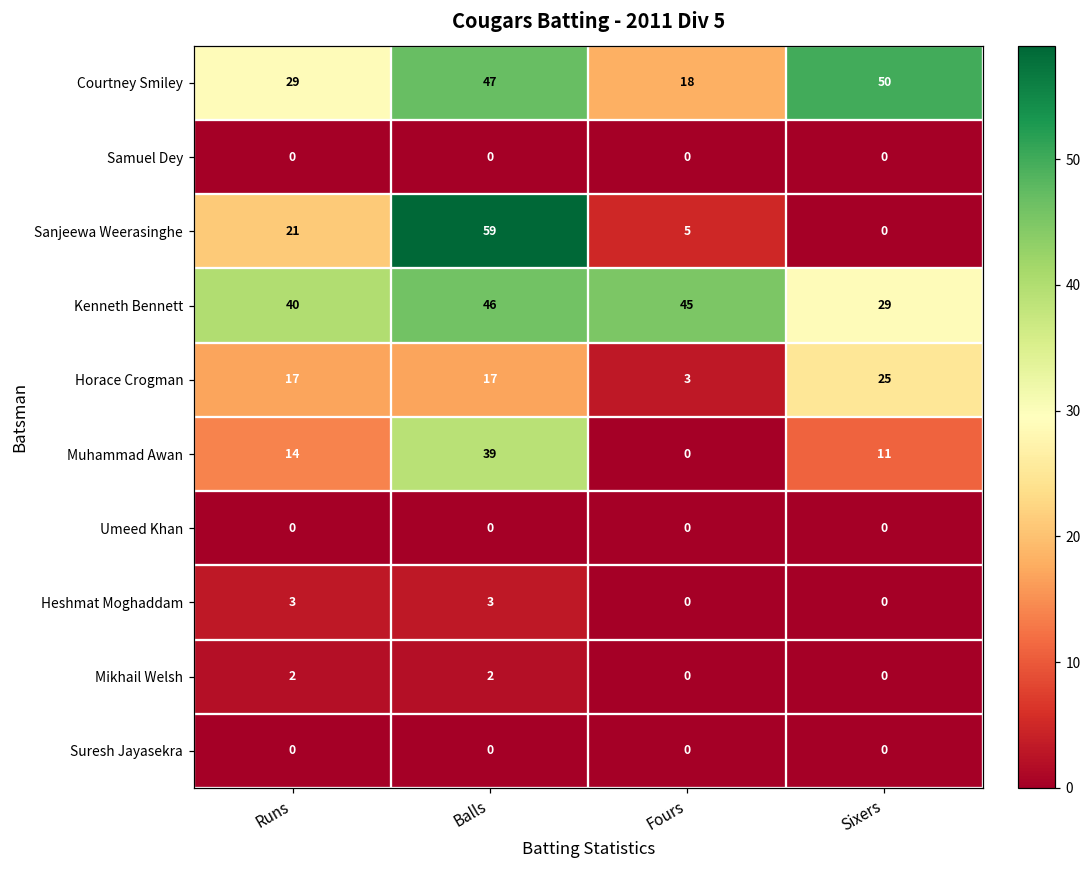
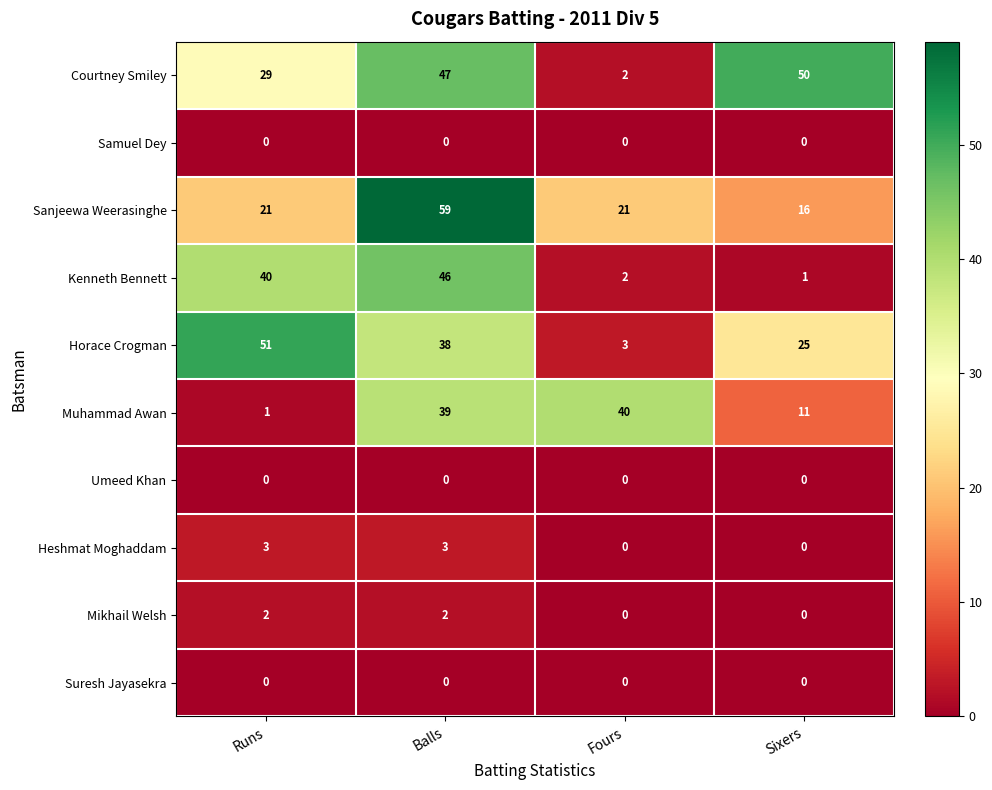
  {
    "Courtney Smiley": {
      "Runs": 29,
      "Balls": 47,
-     "Fours": 18,
+     "Fours": 2,
      "Sixers": 50
    },
    "Samuel Dey": {
      "Runs": 0,
      "Balls": 0,
      "Fours": 0,
      "Sixers": 0
    },
    "Sanjeewa Weerasinghe": {
      "Runs": 21,
      "Balls": 59,
-     "Fours": 5,
-     "Sixers": 0
+     "Fours": 21,
+     "Sixers": 16
    },
    "Kenneth Bennett": {
      "Runs": 40,
      "Balls": 46,
-     "Fours": 45,
-     "Sixers": 29
+     "Fours": 2,
+     "Sixers": 1
    },
    "Horace Crogman": {
-     "Runs": 17,
-     "Balls": 17,
+     "Runs": 51,
+     "Balls": 38,
      "Fours": 3,
      "Sixers": 25
    },
    "Muhammad Awan": {
-     "Runs": 14,
+     "Runs": 1,
      "Balls": 39,
-     "Fours": 0,
+     "Fours": 40,
      "Sixers": 11
    },
    "Umeed Khan": {
      "Runs": 0,
      "Balls": 0,
      "Fours": 0,
      "Sixers": 0
    },
    "Heshmat Moghaddam": {
      "Runs": 3,
      "Balls": 3,
      "Fours": 0,
      "Sixers": 0
    },
    "Mikhail Welsh": {
      "Runs": 2,
      "Balls": 2,
      "Fours": 0,
      "Sixers": 0
    },
    "Suresh Jayasekra": {
      "Runs": 0,
      "Balls": 0,
      "Fours": 0,
      "Sixers": 0
    }
  }
